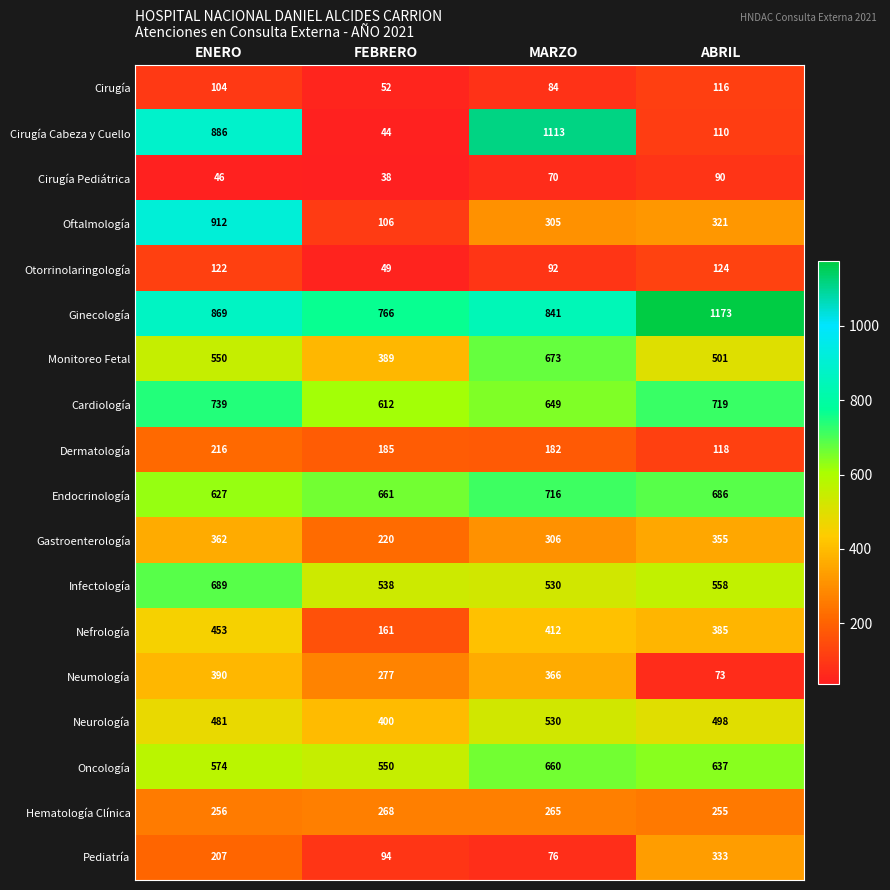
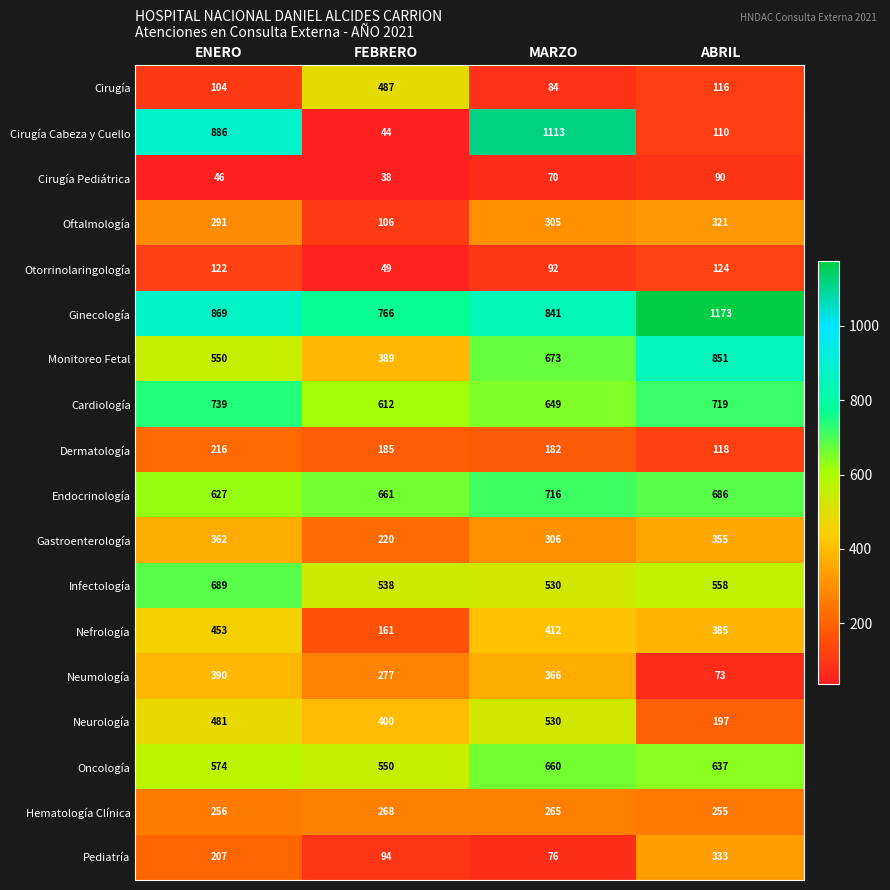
  {
    "Cirugía": {
      "ENERO": 104,
-     "FEBRERO": 52,
+     "FEBRERO": 487,
      "MARZO": 84,
      "ABRIL": 116
    },
    "Cirugía Cabeza y Cuello": {
      "ENERO": 886,
      "FEBRERO": 44,
      "MARZO": 1113,
      "ABRIL": 110
    },
    "Cirugía Pediátrica": {
      "ENERO": 46,
      "FEBRERO": 38,
      "MARZO": 70,
      "ABRIL": 90
    },
    "Oftalmología": {
-     "ENERO": 912,
+     "ENERO": 291,
      "FEBRERO": 106,
      "MARZO": 305,
      "ABRIL": 321
    },
    "Otorrinolaringología": {
      "ENERO": 122,
      "FEBRERO": 49,
      "MARZO": 92,
      "ABRIL": 124
    },
    "Ginecología": {
      "ENERO": 869,
      "FEBRERO": 766,
      "MARZO": 841,
      "ABRIL": 1173
    },
    "Monitoreo Fetal": {
      "ENERO": 550,
      "FEBRERO": 389,
      "MARZO": 673,
-     "ABRIL": 501
+     "ABRIL": 851
    },
    "Cardiología": {
      "ENERO": 739,
      "FEBRERO": 612,
      "MARZO": 649,
      "ABRIL": 719
    },
    "Dermatología": {
      "ENERO": 216,
      "FEBRERO": 185,
      "MARZO": 182,
      "ABRIL": 118
    },
    "Endocrinología": {
      "ENERO": 627,
      "FEBRERO": 661,
      "MARZO": 716,
      "ABRIL": 686
    },
    "Gastroenterología": {
      "ENERO": 362,
      "FEBRERO": 220,
      "MARZO": 306,
      "ABRIL": 355
    },
    "Infectología": {
      "ENERO": 689,
      "FEBRERO": 538,
      "MARZO": 530,
      "ABRIL": 558
    },
    "Nefrología": {
      "ENERO": 453,
      "FEBRERO": 161,
      "MARZO": 412,
      "ABRIL": 385
    },
    "Neumología": {
      "ENERO": 390,
      "FEBRERO": 277,
      "MARZO": 366,
      "ABRIL": 73
    },
    "Neurología": {
      "ENERO": 481,
      "FEBRERO": 400,
      "MARZO": 530,
-     "ABRIL": 498
+     "ABRIL": 197
    },
    "Oncología": {
      "ENERO": 574,
      "FEBRERO": 550,
      "MARZO": 660,
      "ABRIL": 637
    },
    "Hematología Clínica": {
      "ENERO": 256,
      "FEBRERO": 268,
      "MARZO": 265,
      "ABRIL": 255
    },
    "Pediatría": {
      "ENERO": 207,
      "FEBRERO": 94,
      "MARZO": 76,
      "ABRIL": 333
    }
  }
